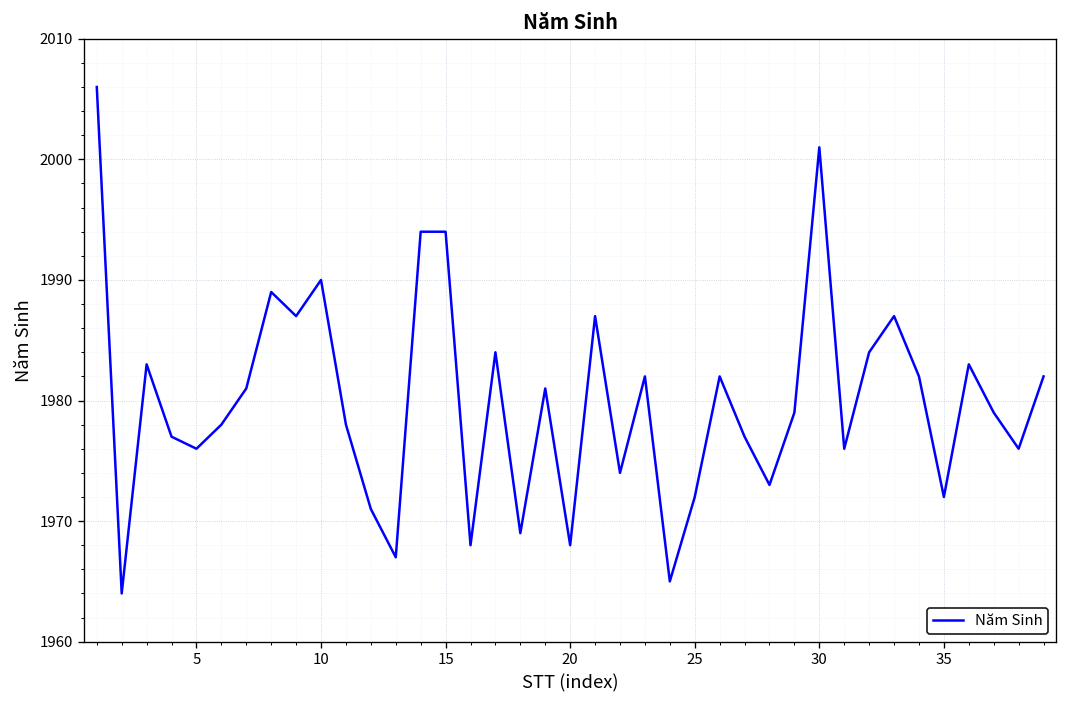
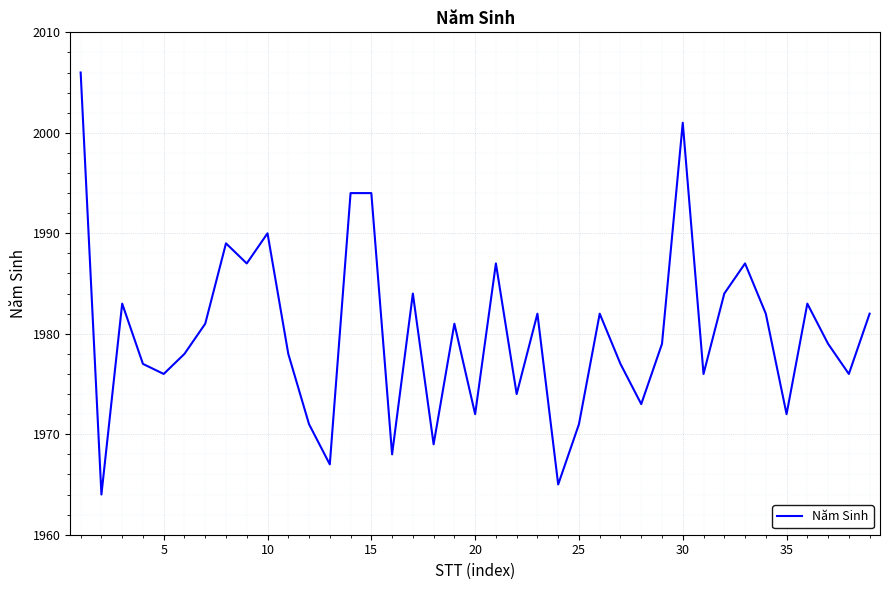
  {
    "5": 1976,
    "10": 1990,
    "15": 1994,
-   "20": 1968,
-   "25": 1972,
+   "20": 1972,
+   "25": 1971,
    "30": 2001,
    "35": 1972
  }
